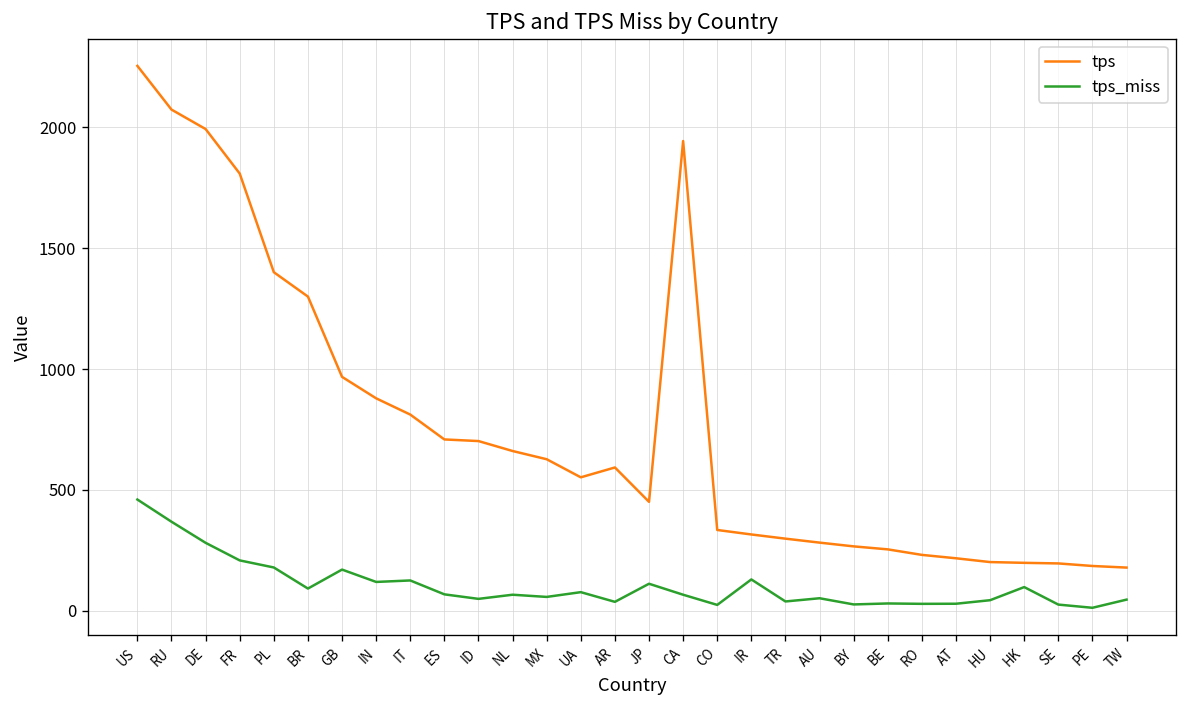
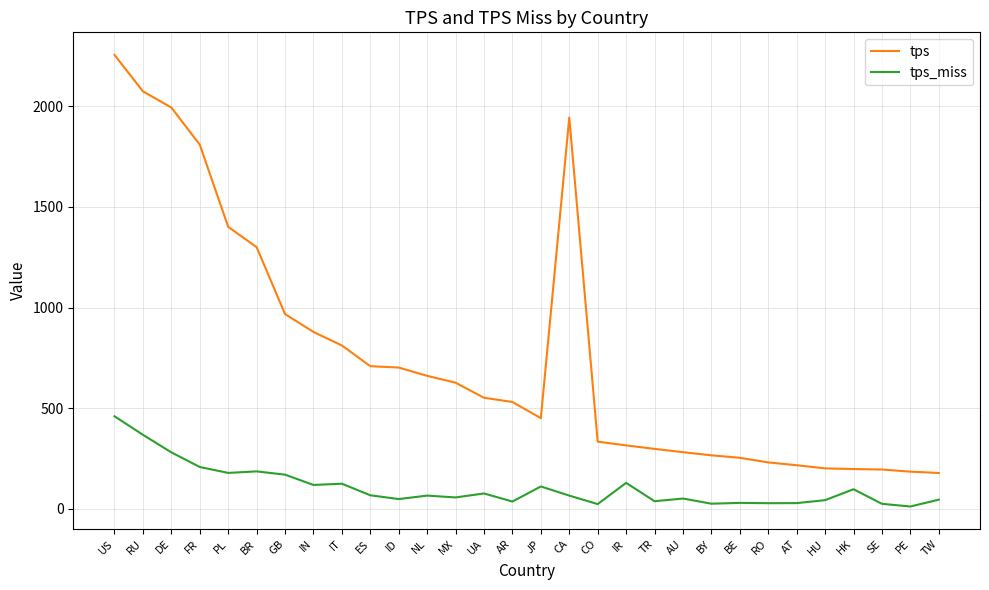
  {
    "tps": {
      "US": 2250,
      "RU": 2070,
      "DE": 1990,
      "FR": 1810,
      "PL": 1400,
      "BR": 1300,
      "GB": 970,
      "IN": 880,
      "IT": 810,
      "ES": 710,
      "ID": 700,
      "NL": 660,
      "MX": 630,
      "UA": 550,
-     "AR": 590,
+     "AR": 530,
      "JP": 450,
      "CA": 1940,
      "CO": 330,
      "IR": 320,
      "TR": 300,
      "AU": 280,
      "BY": 270,
      "BE": 250,
      "RO": 230,
      "AT": 220,
      "HU": 200,
      "HK": 200,
      "SE": 200,
      "PE": 190,
      "TW": 180
    },
    "tps_miss": {
      "US": 460,
      "RU": 370,
      "DE": 280,
      "FR": 210,
      "PL": 180,
-     "BR": 90,
+     "BR": 190,
      "GB": 170,
      "IN": 120,
      "IT": 130,
      "ES": 70,
      "ID": 50,
      "NL": 70,
      "MX": 60,
      "UA": 80,
      "AR": 40,
      "JP": 110,
      "CA": 70,
      "CO": 20,
      "IR": 130,
      "TR": 40,
      "AU": 50,
      "BY": 30,
      "BE": 30,
      "RO": 30,
      "AT": 30,
      "HU": 40,
      "HK": 100,
      "SE": 30,
      "PE": 10,
      "TW": 50
    }
  }
